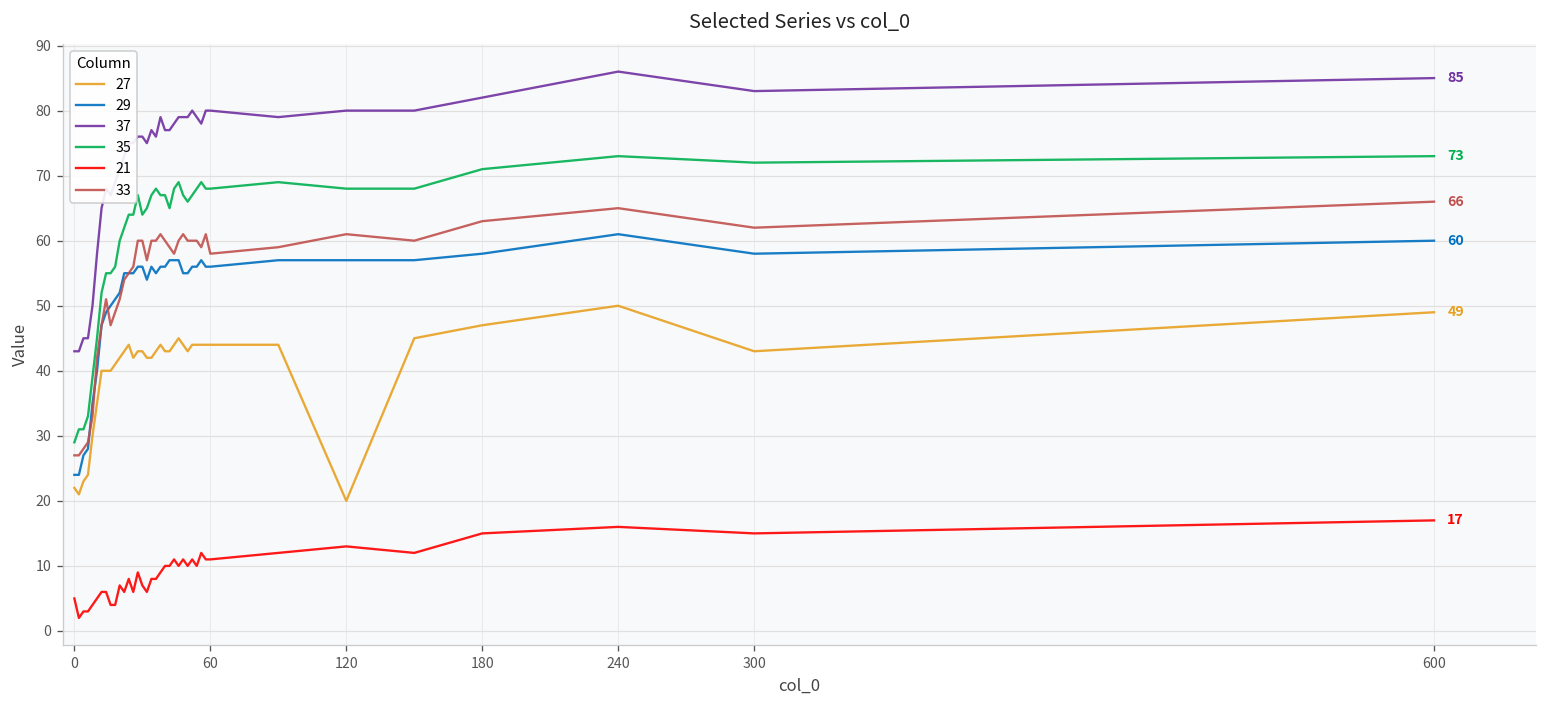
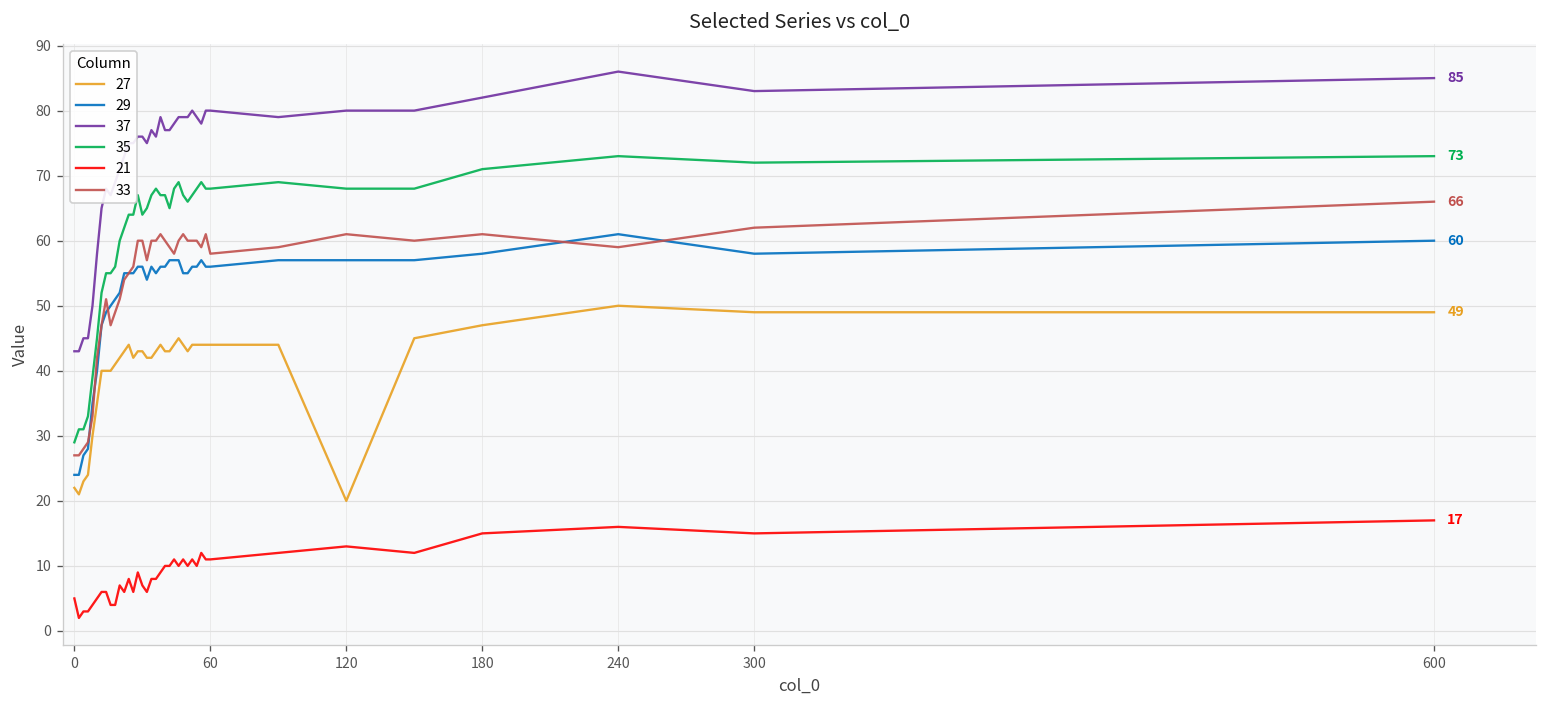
  {
    "27": {
      "0": 22,
      "60": 44,
      "120": 20,
      "180": 47,
      "240": 50,
-     "300": 43
+     "300": 49
    },
    "29": {
      "600": 60
    },
    "37": {
      "600": 85
    },
    "35": {
      "600": 73
    },
    "21": {
      "600": 17
    },
    "33": {
      "0": 27,
      "60": 58,
      "120": 61,
-     "180": 63,
-     "240": 65,
+     "180": 61,
+     "240": 59,
      "300": 62
    }
  }
